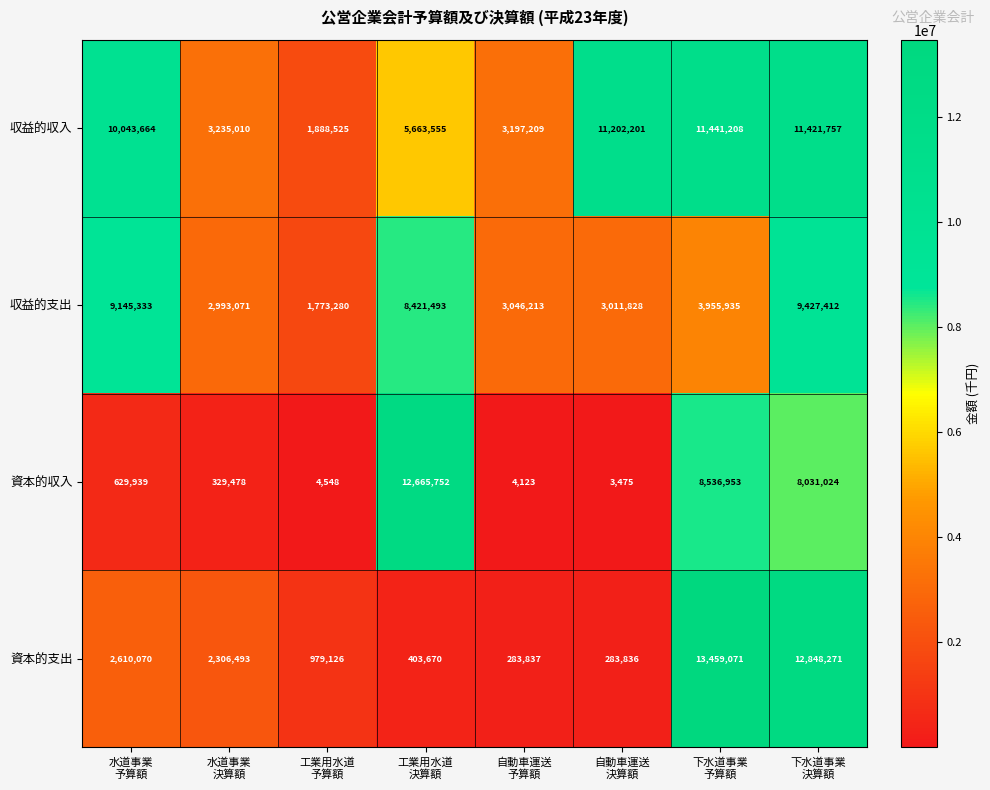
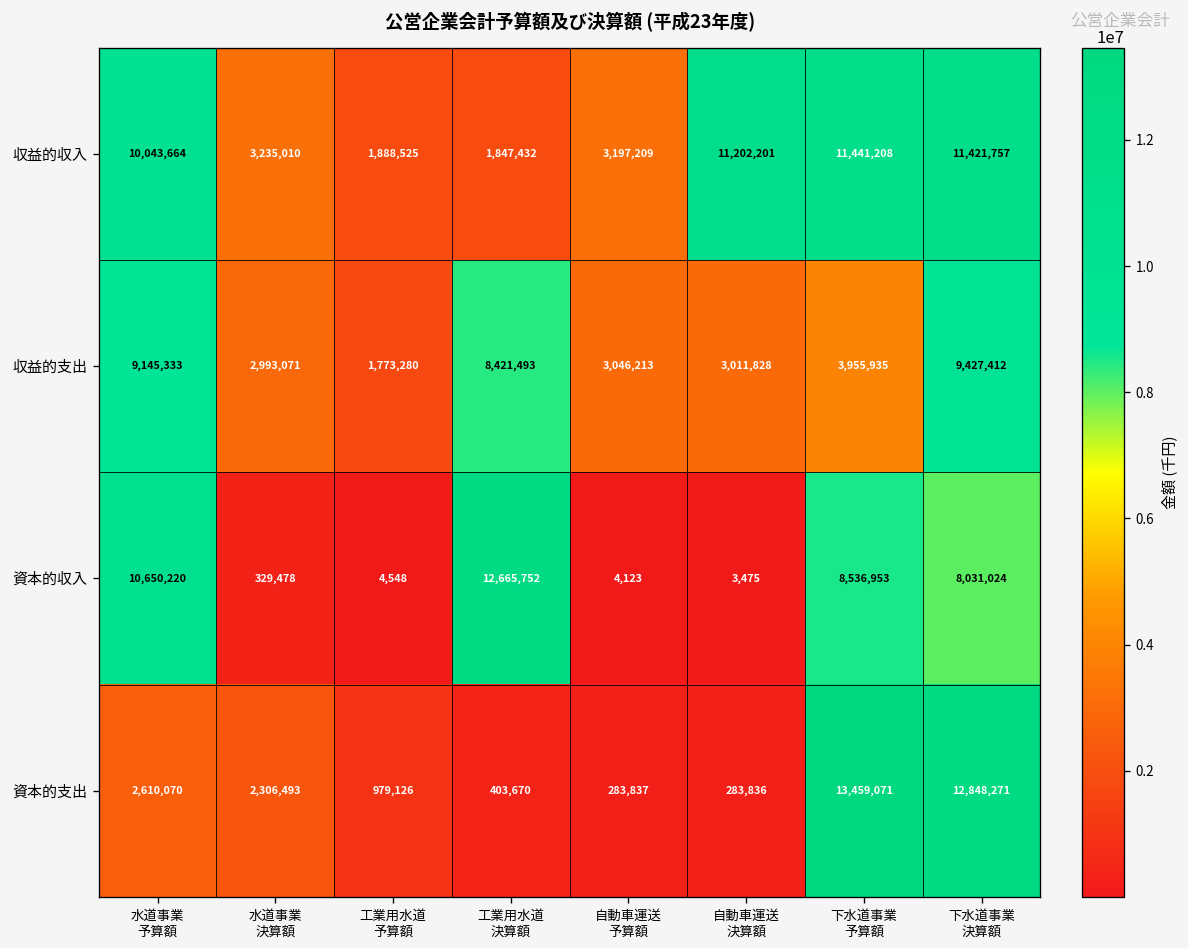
  {
    "収益的収入": {
      "水道事業 予算額": "10,043,664",
      "水道事業 決算額": "3,235,010",
      "工業用水道 予算額": "1,888,525",
-     "工業用水道 決算額": "5,663,555",
+     "工業用水道 決算額": "1,847,432",
      "自動車運送 予算額": "3,197,209",
      "自動車運送 決算額": "11,202,201",
      "下水道事業 予算額": "11,441,208",
      "下水道事業 決算額": "11,421,757"
    },
    "収益的支出": {
      "水道事業 予算額": "9,145,333",
      "水道事業 決算額": "2,993,071",
      "工業用水道 予算額": "1,773,280",
      "工業用水道 決算額": "8,421,493",
      "自動車運送 予算額": "3,046,213",
      "自動車運送 決算額": "3,011,828",
      "下水道事業 予算額": "3,955,935",
      "下水道事業 決算額": "9,427,412"
    },
    "資本的収入": {
-     "水道事業 予算額": "629,939",
+     "水道事業 予算額": "10,650,220",
      "水道事業 決算額": "329,478",
      "工業用水道 予算額": "4,548",
      "工業用水道 決算額": "12,665,752",
      "自動車運送 予算額": "4,123",
      "自動車運送 決算額": "3,475",
      "下水道事業 予算額": "8,536,953",
      "下水道事業 決算額": "8,031,024"
    },
    "資本的支出": {
      "水道事業 予算額": "2,610,070",
      "水道事業 決算額": "2,306,493",
      "工業用水道 予算額": "979,126",
      "工業用水道 決算額": "403,670",
      "自動車運送 予算額": "283,837",
      "自動車運送 決算額": "283,836",
      "下水道事業 予算額": "13,459,071",
      "下水道事業 決算額": "12,848,271"
    }
  }
